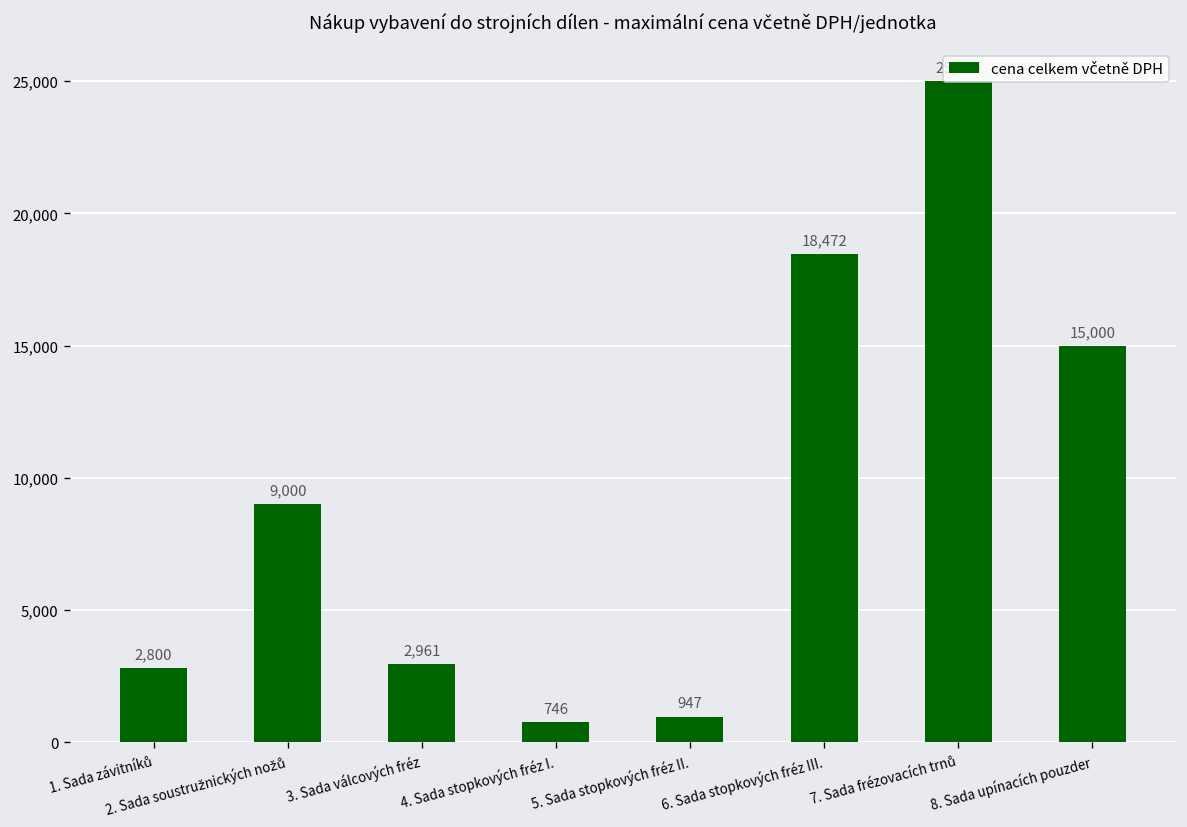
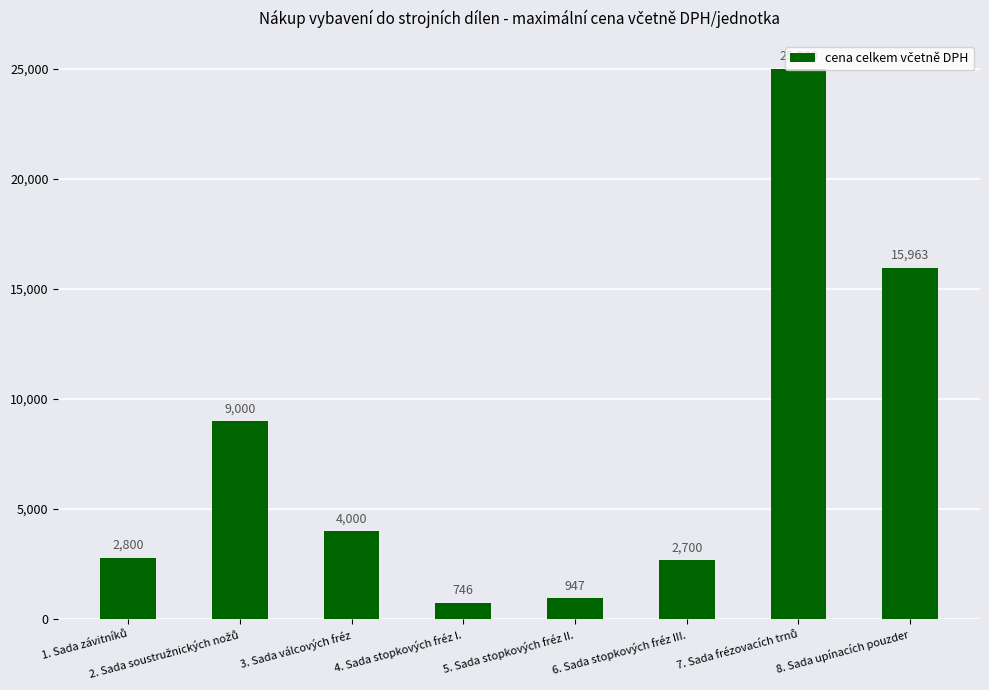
  {
    "1. Sada závitníků": "2,800",
    "2. Sada soustružnických nožů": "9,000",
-   "3. Sada válcových fréz": "2,961",
+   "3. Sada válcových fréz": "4,000",
    "4. Sada stopkových fréz I.": "746",
    "5. Sada stopkových fréz II.": "947",
-   "6. Sada stopkových fréz III.": "18,472",
-   "8. Sada upínacích pouzder": "15,000"
+   "6. Sada stopkových fréz III.": "2,700",
+   "8. Sada upínacích pouzder": "15,963"
  }
